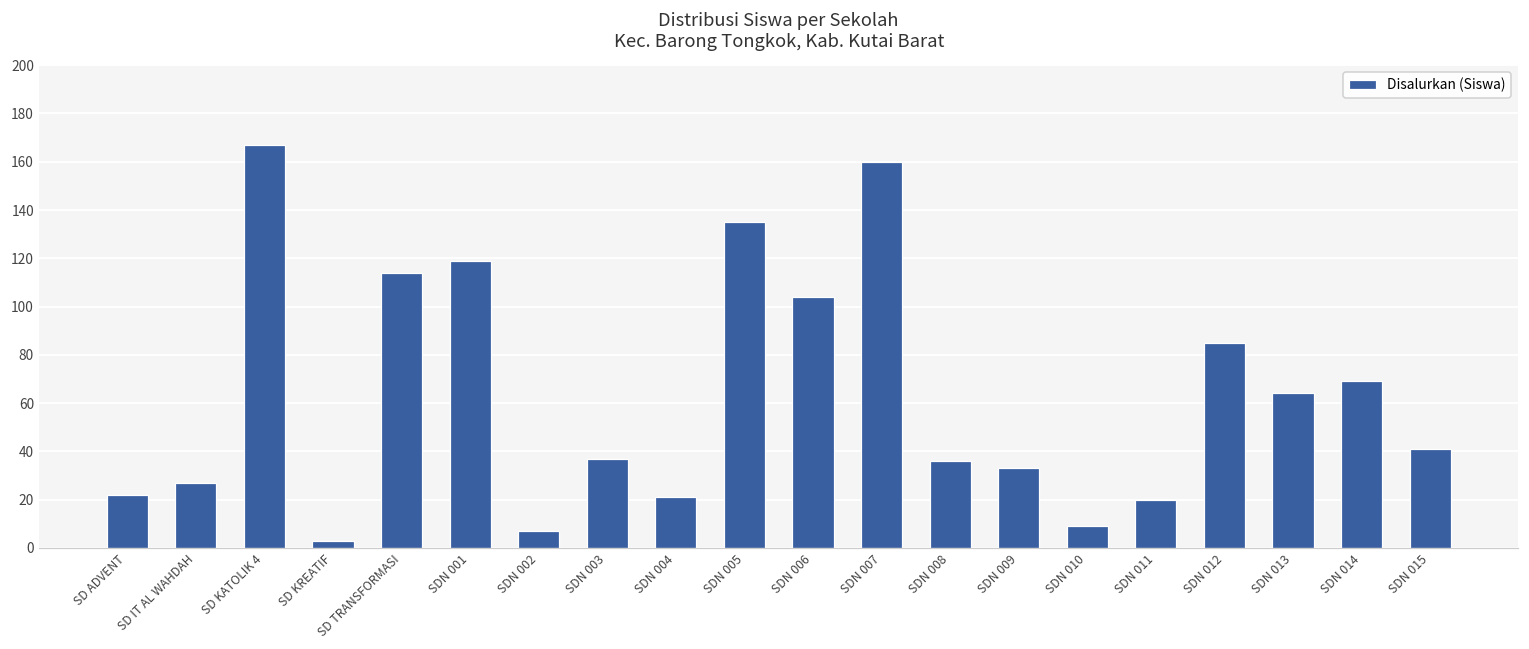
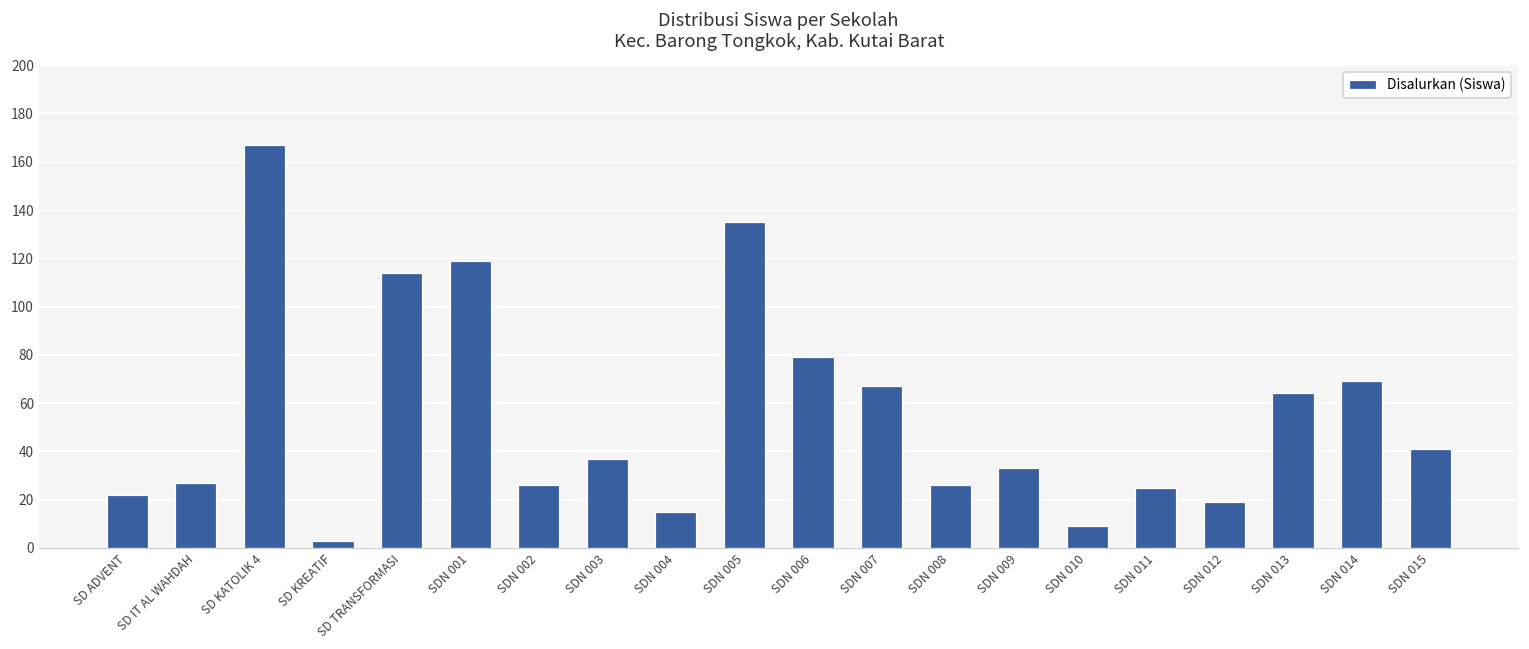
  {
    "SD ADVENT": 22,
    "SD IT AL WAHDAH": 27,
    "SD KATOLIK 4": 167,
    "SD KREATIF": 3,
    "SD TRANSFORMASI": 114,
    "SDN 001": 119,
-   "SDN 002": 7,
+   "SDN 002": 26,
    "SDN 003": 37,
-   "SDN 004": 21,
+   "SDN 004": 15,
    "SDN 005": 135,
-   "SDN 006": 104,
-   "SDN 007": 160,
-   "SDN 008": 36,
+   "SDN 006": 79,
+   "SDN 007": 67,
+   "SDN 008": 26,
    "SDN 009": 33,
    "SDN 010": 9,
-   "SDN 011": 20,
-   "SDN 012": 85,
+   "SDN 011": 25,
+   "SDN 012": 19,
    "SDN 013": 64,
    "SDN 014": 69,
    "SDN 015": 41
  }
